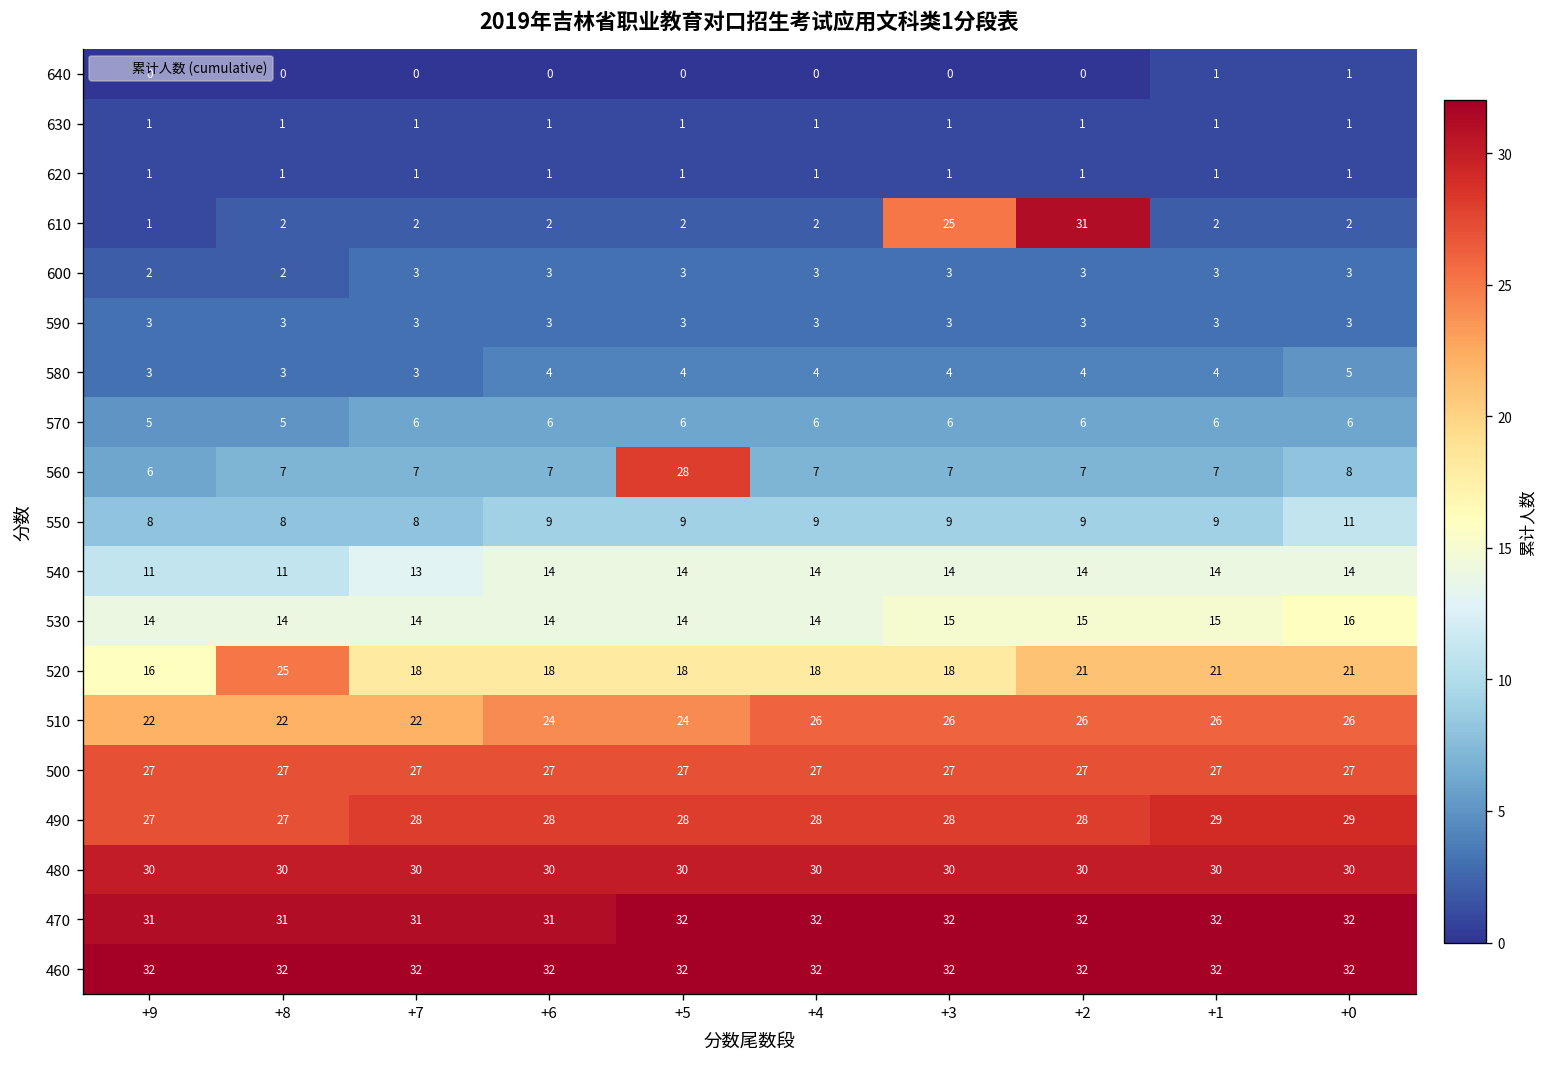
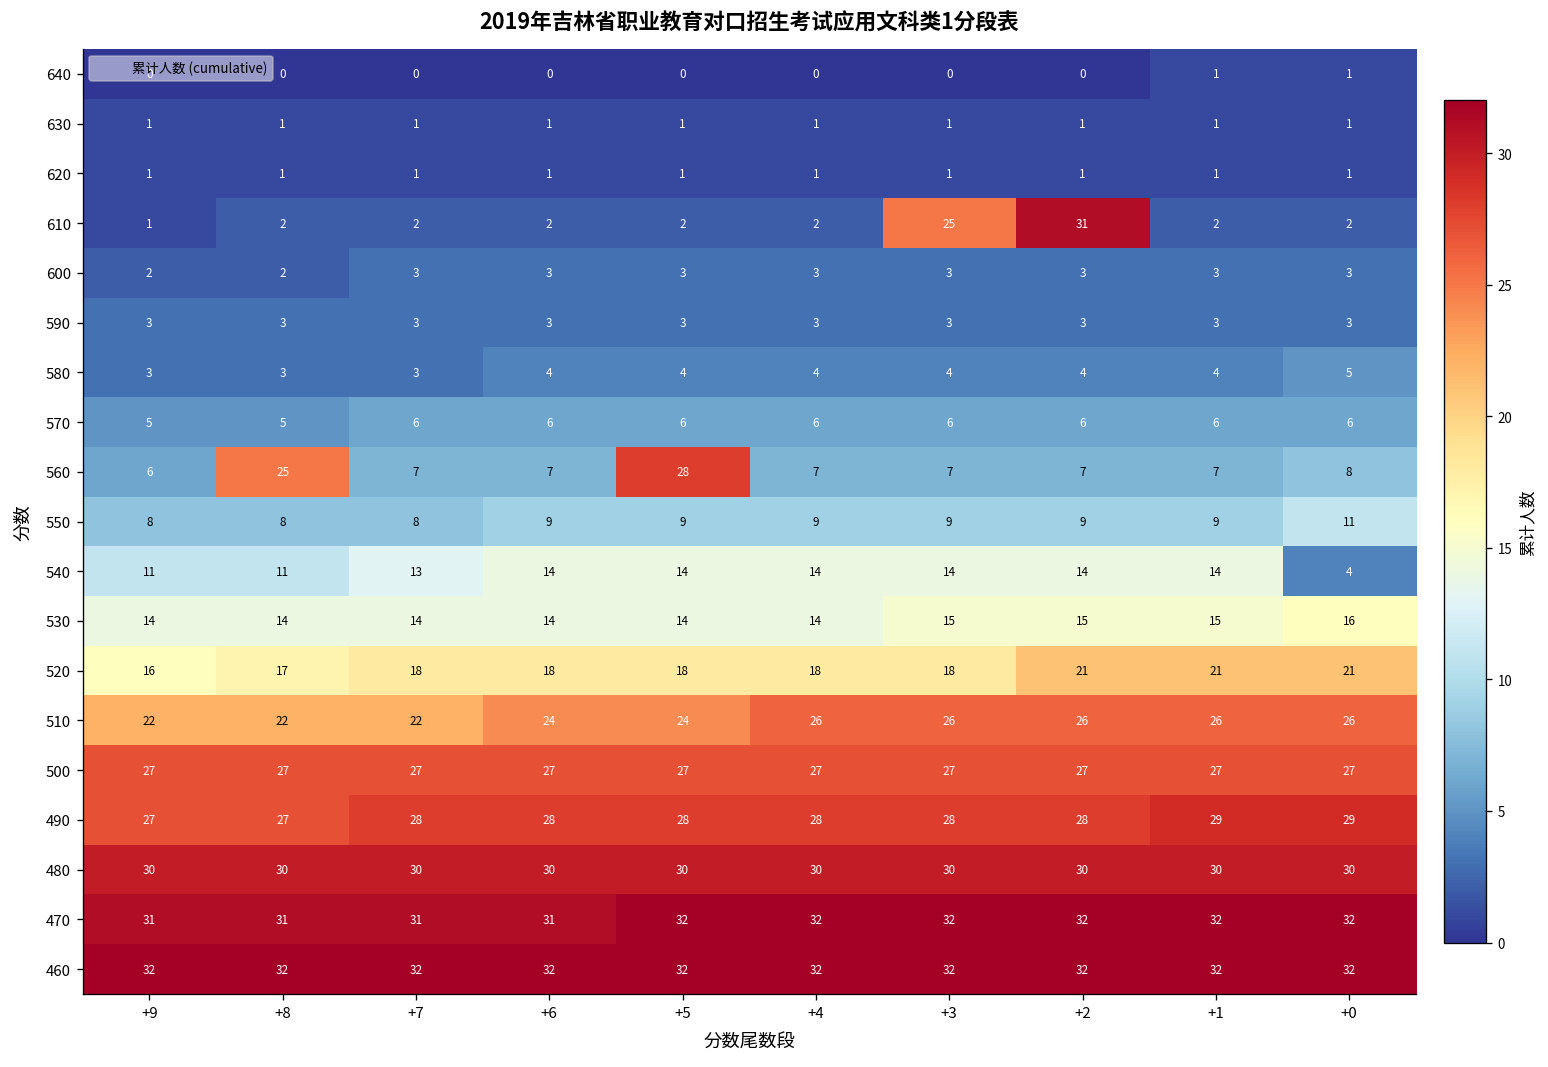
  {
    "640": {
      "+8": 0,
      "+7": 0,
      "+6": 0,
      "+5": 0,
      "+4": 0,
      "+3": 0,
      "+2": 0,
      "+1": 1,
      "+0": 1
    },
    "630": {
      "+9": 1,
      "+8": 1,
      "+7": 1,
      "+6": 1,
      "+5": 1,
      "+4": 1,
      "+3": 1,
      "+2": 1,
      "+1": 1,
      "+0": 1
    },
    "620": {
      "+9": 1,
      "+8": 1,
      "+7": 1,
      "+6": 1,
      "+5": 1,
      "+4": 1,
      "+3": 1,
      "+2": 1,
      "+1": 1,
      "+0": 1
    },
    "610": {
      "+9": 1,
      "+8": 2,
      "+7": 2,
      "+6": 2,
      "+5": 2,
      "+4": 2,
      "+3": 25,
      "+2": 31,
      "+1": 2,
      "+0": 2
    },
    "600": {
      "+9": 2,
      "+8": 2,
      "+7": 3,
      "+6": 3,
      "+5": 3,
      "+4": 3,
      "+3": 3,
      "+2": 3,
      "+1": 3,
      "+0": 3
    },
    "590": {
      "+9": 3,
      "+8": 3,
      "+7": 3,
      "+6": 3,
      "+5": 3,
      "+4": 3,
      "+3": 3,
      "+2": 3,
      "+1": 3,
      "+0": 3
    },
    "580": {
      "+9": 3,
      "+8": 3,
      "+7": 3,
      "+6": 4,
      "+5": 4,
      "+4": 4,
      "+3": 4,
      "+2": 4,
      "+1": 4,
      "+0": 5
    },
    "570": {
      "+9": 5,
      "+8": 5,
      "+7": 6,
      "+6": 6,
      "+5": 6,
      "+4": 6,
      "+3": 6,
      "+2": 6,
      "+1": 6,
      "+0": 6
    },
    "560": {
      "+9": 6,
-     "+8": 7,
+     "+8": 25,
      "+7": 7,
      "+6": 7,
      "+5": 28,
      "+4": 7,
      "+3": 7,
      "+2": 7,
      "+1": 7,
      "+0": 8
    },
    "550": {
      "+9": 8,
      "+8": 8,
      "+7": 8,
      "+6": 9,
      "+5": 9,
      "+4": 9,
      "+3": 9,
      "+2": 9,
      "+1": 9,
      "+0": 11
    },
    "540": {
      "+9": 11,
      "+8": 11,
      "+7": 13,
      "+6": 14,
      "+5": 14,
      "+4": 14,
      "+3": 14,
      "+2": 14,
      "+1": 14,
-     "+0": 14
+     "+0": 4
    },
    "530": {
      "+9": 14,
      "+8": 14,
      "+7": 14,
      "+6": 14,
      "+5": 14,
      "+4": 14,
      "+3": 15,
      "+2": 15,
      "+1": 15,
      "+0": 16
    },
    "520": {
      "+9": 16,
-     "+8": 25,
+     "+8": 17,
      "+7": 18,
      "+6": 18,
      "+5": 18,
      "+4": 18,
      "+3": 18,
      "+2": 21,
      "+1": 21,
      "+0": 21
    },
    "510": {
      "+9": 22,
      "+8": 22,
      "+7": 22,
      "+6": 24,
      "+5": 24,
      "+4": 26,
      "+3": 26,
      "+2": 26,
      "+1": 26,
      "+0": 26
    },
    "500": {
      "+9": 27,
      "+8": 27,
      "+7": 27,
      "+6": 27,
      "+5": 27,
      "+4": 27,
      "+3": 27,
      "+2": 27,
      "+1": 27,
      "+0": 27
    },
    "490": {
      "+9": 27,
      "+8": 27,
      "+7": 28,
      "+6": 28,
      "+5": 28,
      "+4": 28,
      "+3": 28,
      "+2": 28,
      "+1": 29,
      "+0": 29
    },
    "480": {
      "+9": 30,
      "+8": 30,
      "+7": 30,
      "+6": 30,
      "+5": 30,
      "+4": 30,
      "+3": 30,
      "+2": 30,
      "+1": 30,
      "+0": 30
    },
    "470": {
      "+9": 31,
      "+8": 31,
      "+7": 31,
      "+6": 31,
      "+5": 32,
      "+4": 32,
      "+3": 32,
      "+2": 32,
      "+1": 32,
      "+0": 32
    },
    "460": {
      "+9": 32,
      "+8": 32,
      "+7": 32,
      "+6": 32,
      "+5": 32,
      "+4": 32,
      "+3": 32,
      "+2": 32,
      "+1": 32,
      "+0": 32
    }
  }
